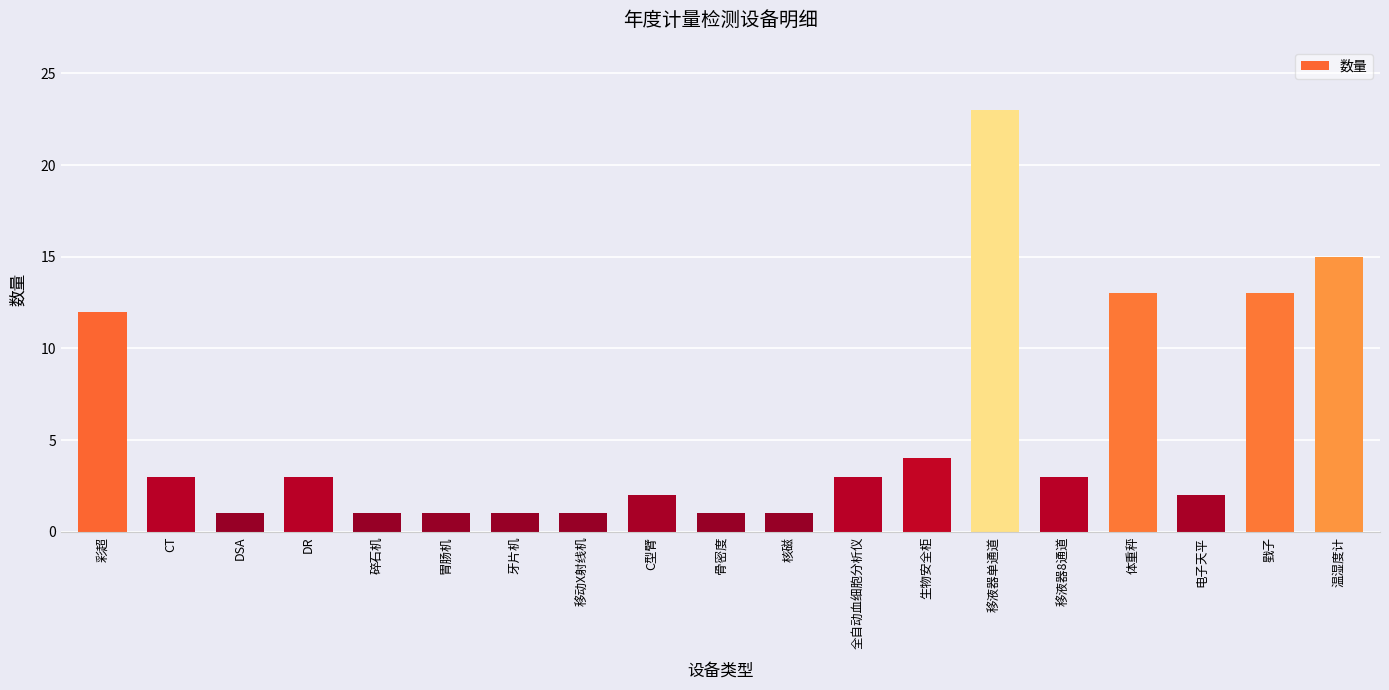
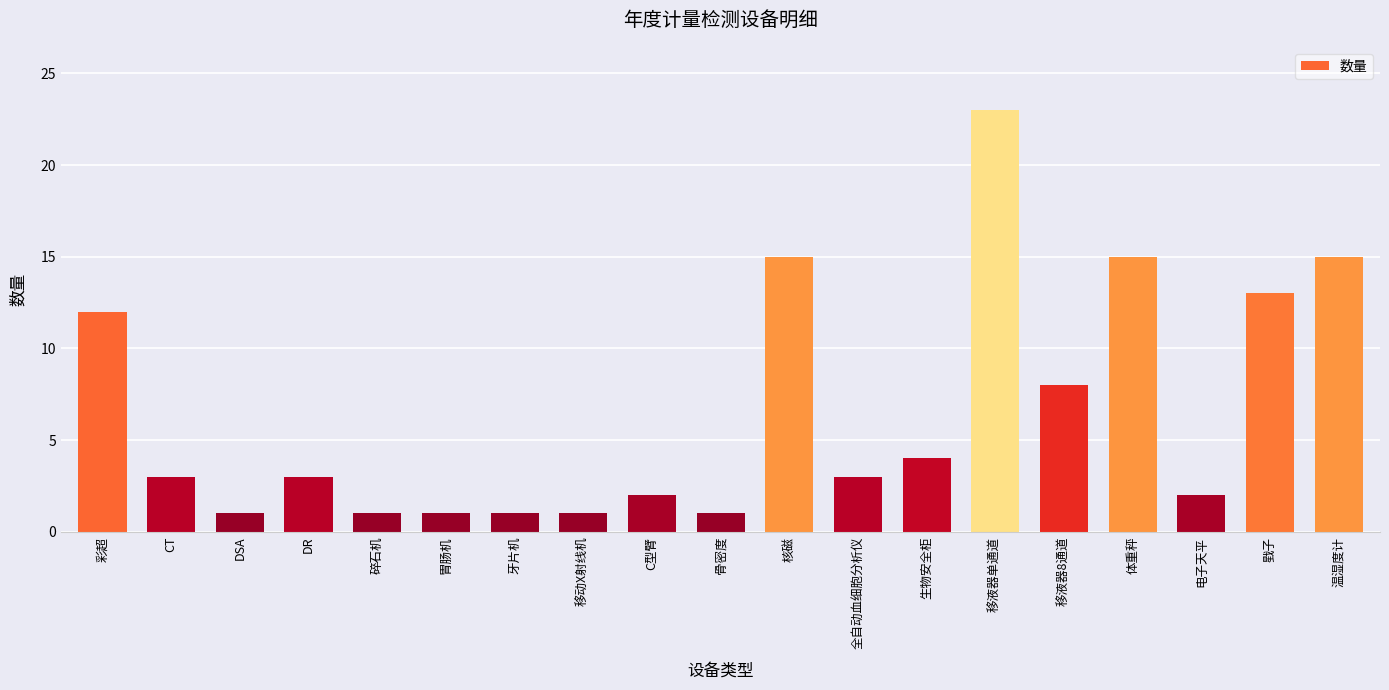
  {
    "彩超": 12,
    "CT": 3,
    "DSA": 1,
    "DR": 3,
    "碎石机": 1,
    "胃肠机": 1,
    "牙片机": 1,
    "移动X射线机": 1,
    "C型臂": 2,
    "骨密度": 1,
-   "核磁": 1,
+   "核磁": 15,
    "全自动血细胞分析仪": 3,
    "生物安全柜": 4,
    "移液器单通道": 23,
-   "移液器8通道": 3,
-   "体重秤": 13,
+   "移液器8通道": 8,
+   "体重秤": 15,
    "电子天平": 2,
    "戥子": 13,
    "温湿度计": 15
  }
